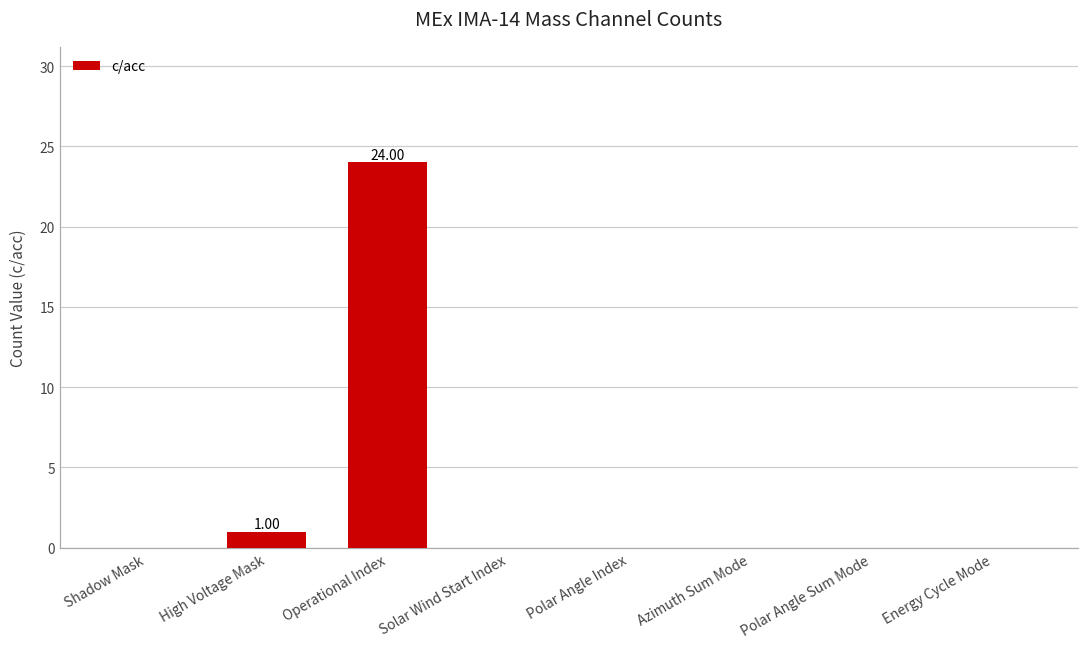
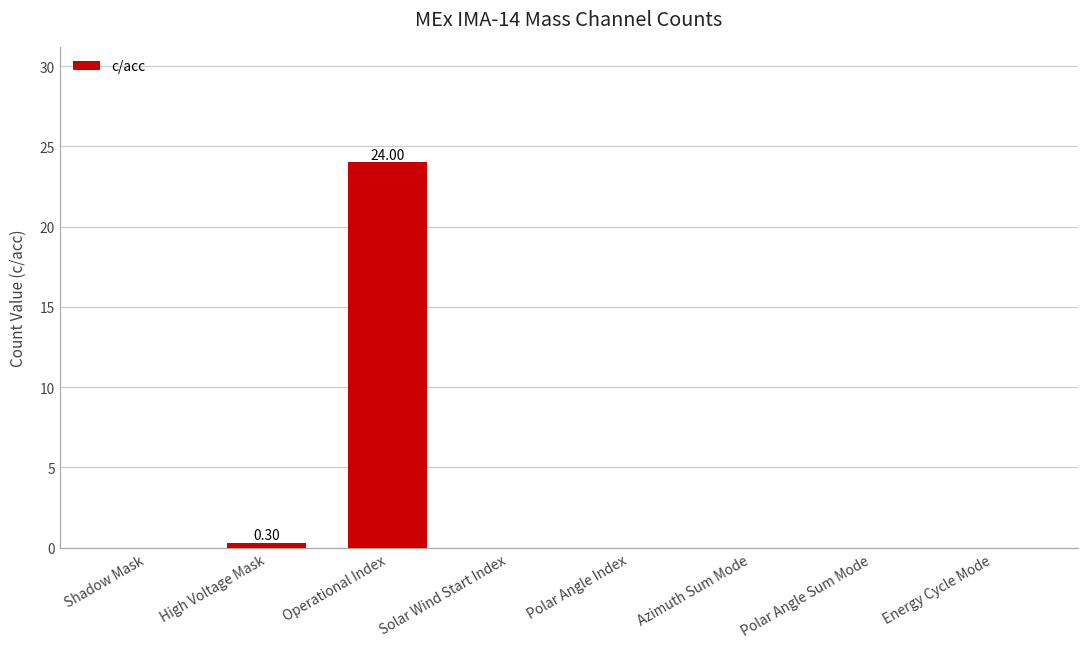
  {
-   "High Voltage Mask": 1.00,
+   "High Voltage Mask": 0.30,
    "Operational Index": 24.00
  }
